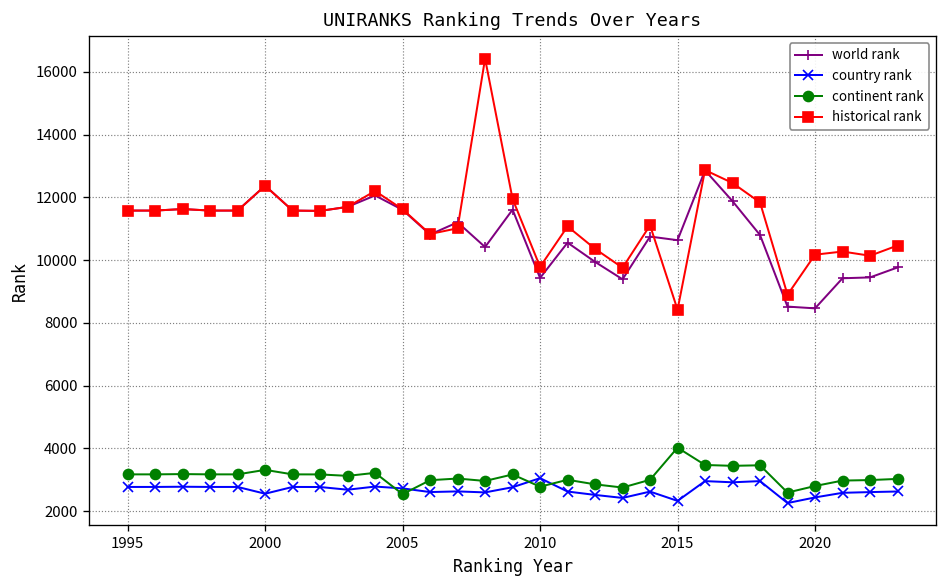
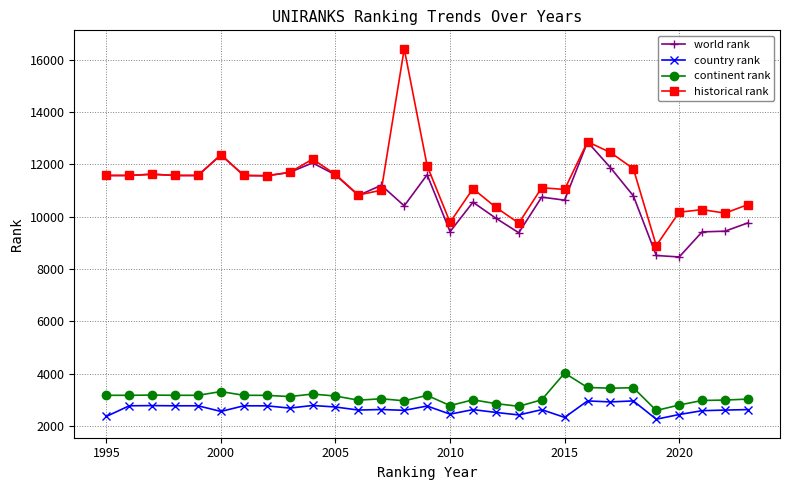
  {
    "world rank": {
      "2010": 9400,
      "2015": 10600,
      "2020": 8500
    },
    "country rank": {
-     "1995": 2800,
+     "1995": 2400,
      "2000": 2600,
      "2005": 2700,
-     "2010": 3100,
+     "2010": 2500,
      "2015": 2300,
      "2020": 2400
    },
    "continent rank": {
      "1995": 3200,
      "2000": 3300,
-     "2005": 2500,
+     "2005": 3100,
      "2010": 2800,
      "2015": 4000,
      "2020": 2800
    },
    "historical rank": {
      "2010": 9800,
-     "2015": 8400,
+     "2015": 11000,
      "2020": 10200
    }
  }
